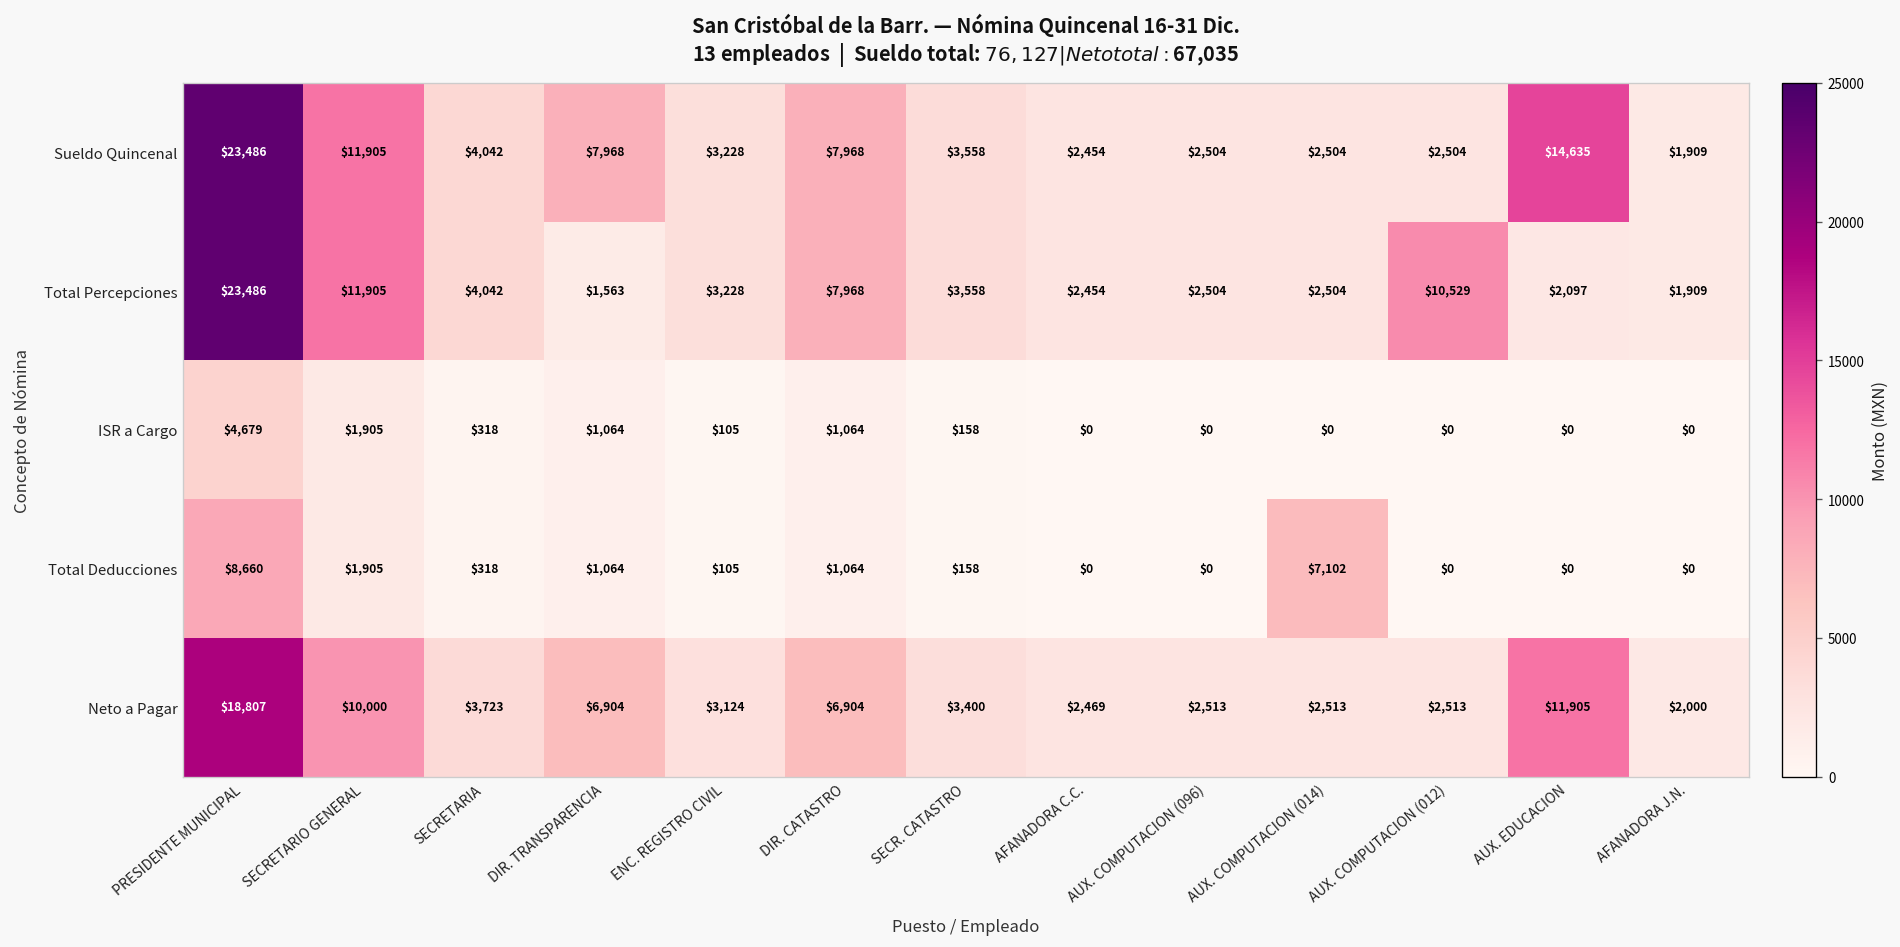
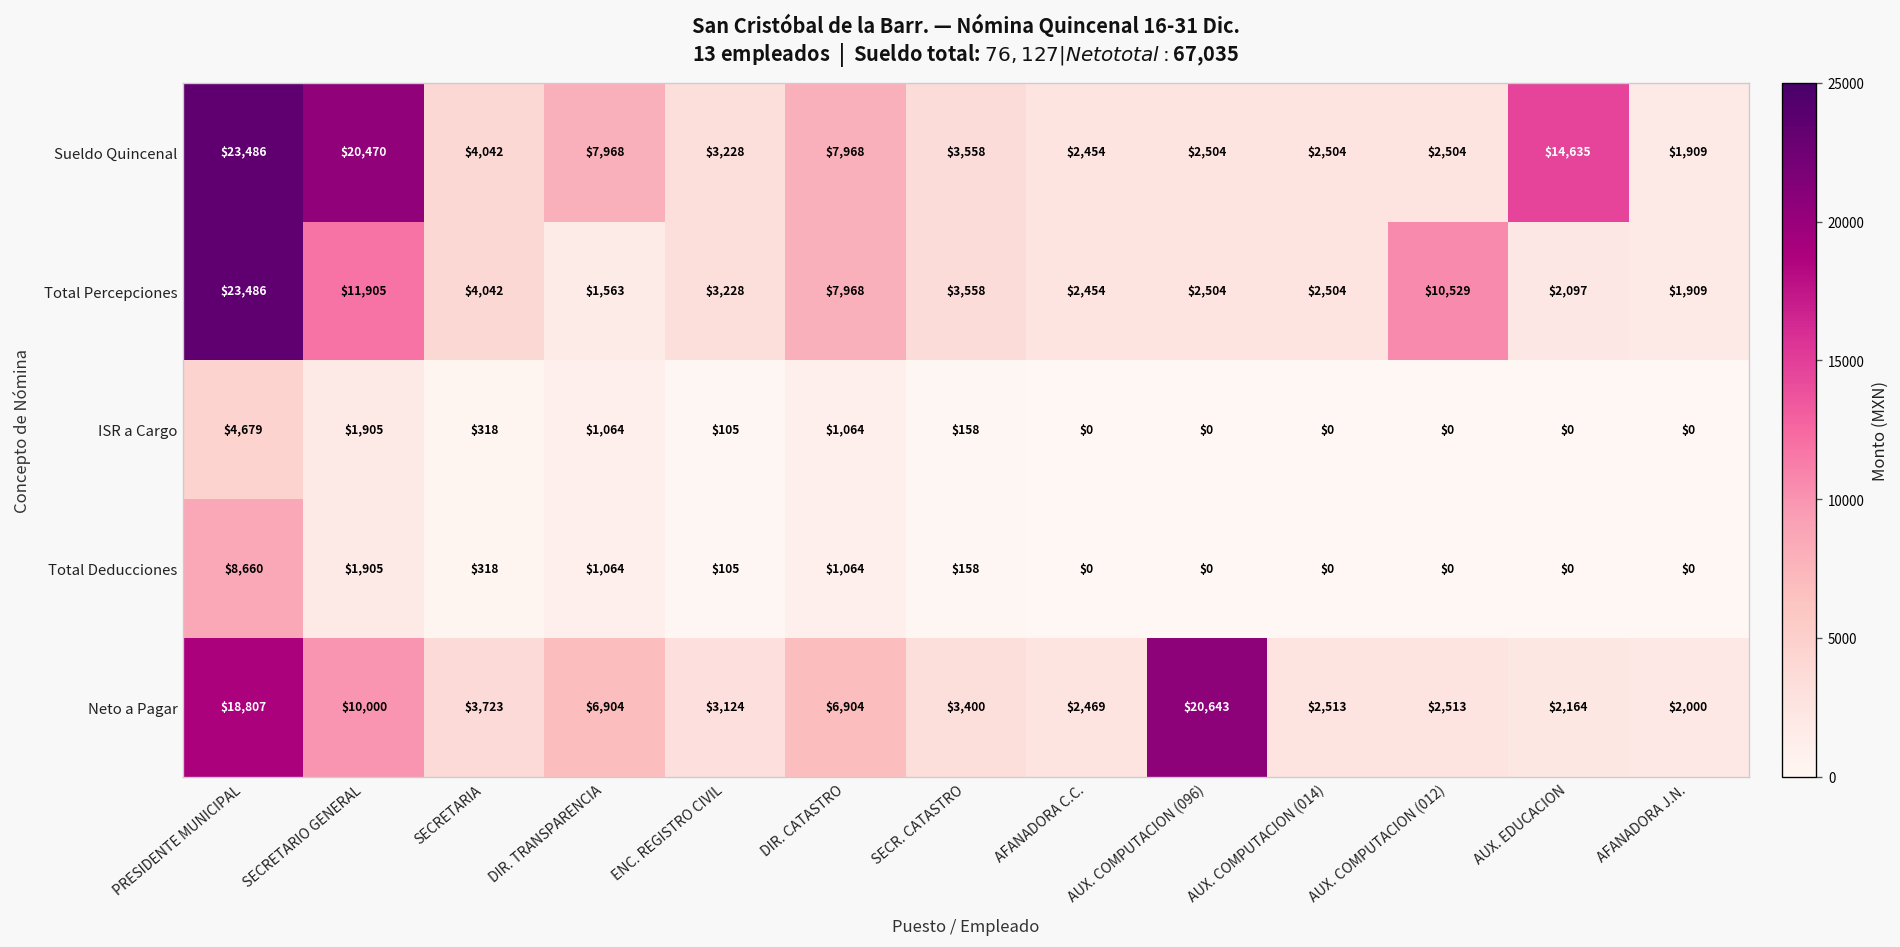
  {
    "Sueldo Quincenal": {
      "PRESIDENTE MUNICIPAL": "$23,486",
-     "SECRETARIO GENERAL": "$11,905",
+     "SECRETARIO GENERAL": "$20,470",
      "SECRETARIA": "$4,042",
      "DIR. TRANSPARENCIA": "$7,968",
      "ENC. REGISTRO CIVIL": "$3,228",
      "DIR. CATASTRO": "$7,968",
      "SECR. CATASTRO": "$3,558",
      "AFANADORA C.C.": "$2,454",
      "AUX. COMPUTACION (096)": "$2,504",
      "AUX. COMPUTACION (014)": "$2,504",
      "AUX. COMPUTACION (012)": "$2,504",
      "AUX. EDUCACION": "$14,635",
      "AFANADORA J.N.": "$1,909"
    },
    "Total Percepciones": {
      "PRESIDENTE MUNICIPAL": "$23,486",
      "SECRETARIO GENERAL": "$11,905",
      "SECRETARIA": "$4,042",
      "DIR. TRANSPARENCIA": "$1,563",
      "ENC. REGISTRO CIVIL": "$3,228",
      "DIR. CATASTRO": "$7,968",
      "SECR. CATASTRO": "$3,558",
      "AFANADORA C.C.": "$2,454",
      "AUX. COMPUTACION (096)": "$2,504",
      "AUX. COMPUTACION (014)": "$2,504",
      "AUX. COMPUTACION (012)": "$10,529",
      "AUX. EDUCACION": "$2,097",
      "AFANADORA J.N.": "$1,909"
    },
    "ISR a Cargo": {
      "PRESIDENTE MUNICIPAL": "$4,679",
      "SECRETARIO GENERAL": "$1,905",
      "SECRETARIA": "$318",
      "DIR. TRANSPARENCIA": "$1,064",
      "ENC. REGISTRO CIVIL": "$105",
      "DIR. CATASTRO": "$1,064",
      "SECR. CATASTRO": "$158",
      "AFANADORA C.C.": "$0",
      "AUX. COMPUTACION (096)": "$0",
      "AUX. COMPUTACION (014)": "$0",
      "AUX. COMPUTACION (012)": "$0",
      "AUX. EDUCACION": "$0",
      "AFANADORA J.N.": "$0"
    },
    "Total Deducciones": {
      "PRESIDENTE MUNICIPAL": "$8,660",
      "SECRETARIO GENERAL": "$1,905",
      "SECRETARIA": "$318",
      "DIR. TRANSPARENCIA": "$1,064",
      "ENC. REGISTRO CIVIL": "$105",
      "DIR. CATASTRO": "$1,064",
      "SECR. CATASTRO": "$158",
      "AFANADORA C.C.": "$0",
      "AUX. COMPUTACION (096)": "$0",
-     "AUX. COMPUTACION (014)": "$7,102",
+     "AUX. COMPUTACION (014)": "$0",
      "AUX. COMPUTACION (012)": "$0",
      "AUX. EDUCACION": "$0",
      "AFANADORA J.N.": "$0"
    },
    "Neto a Pagar": {
      "PRESIDENTE MUNICIPAL": "$18,807",
      "SECRETARIO GENERAL": "$10,000",
      "SECRETARIA": "$3,723",
      "DIR. TRANSPARENCIA": "$6,904",
      "ENC. REGISTRO CIVIL": "$3,124",
      "DIR. CATASTRO": "$6,904",
      "SECR. CATASTRO": "$3,400",
      "AFANADORA C.C.": "$2,469",
-     "AUX. COMPUTACION (096)": "$2,513",
+     "AUX. COMPUTACION (096)": "$20,643",
      "AUX. COMPUTACION (014)": "$2,513",
      "AUX. COMPUTACION (012)": "$2,513",
-     "AUX. EDUCACION": "$11,905",
+     "AUX. EDUCACION": "$2,164",
      "AFANADORA J.N.": "$2,000"
    }
  }
